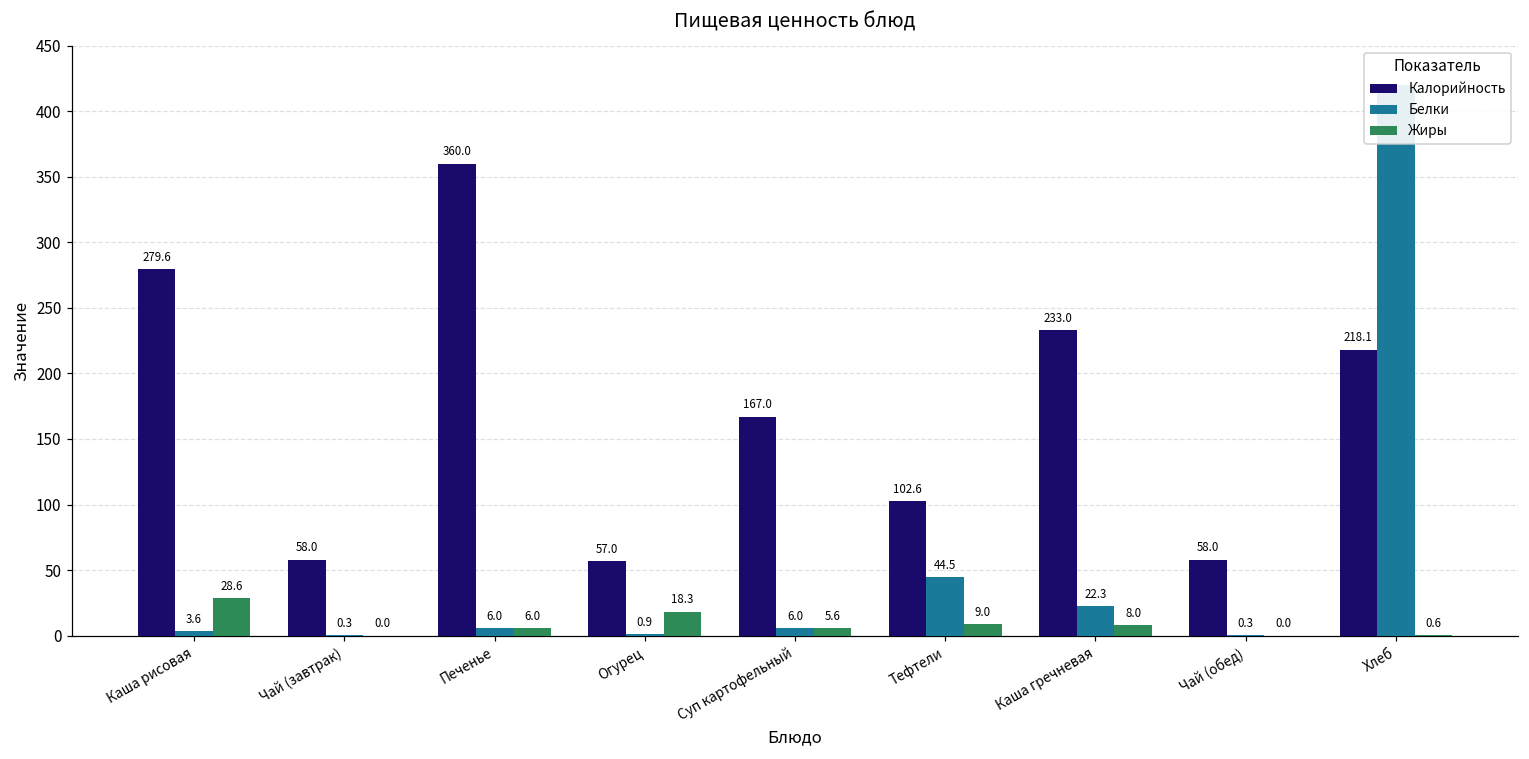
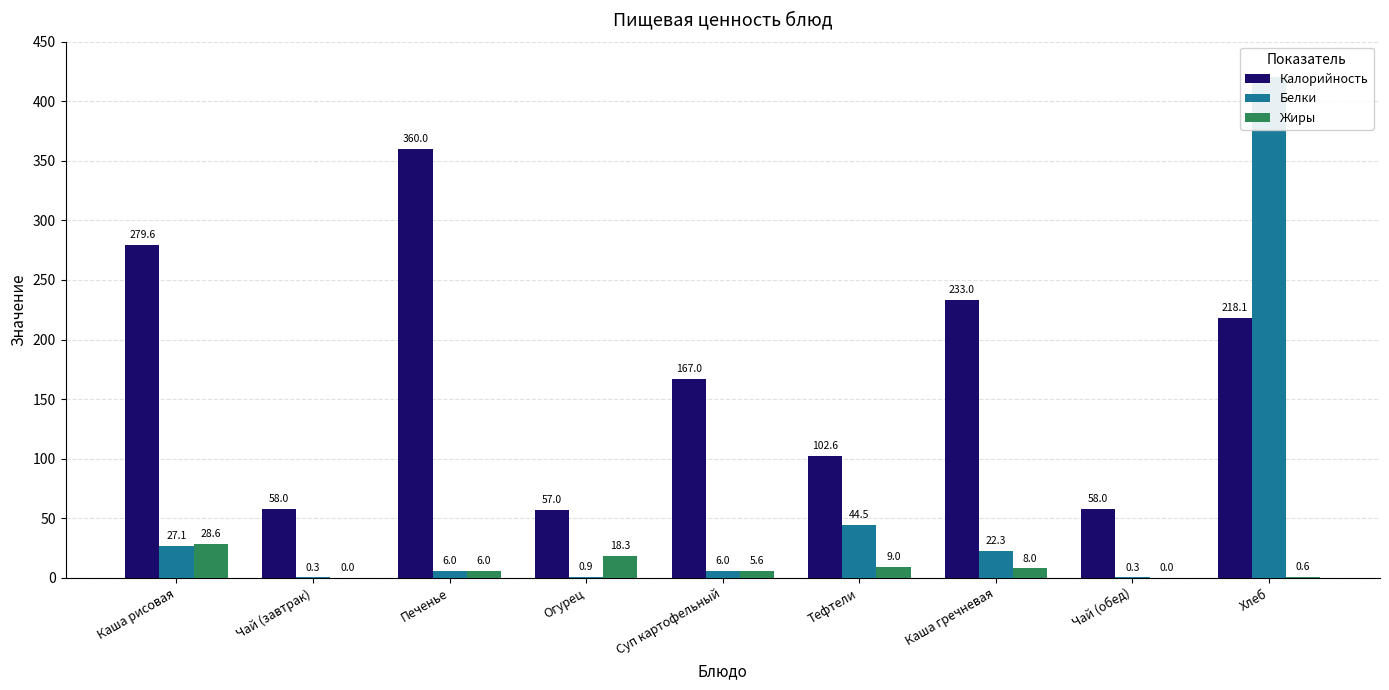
  {
    "Калорийность": {
      "Каша рисовая": 279.6,
      "Чай (завтрак)": 58.0,
      "Печенье": 360.0,
      "Огурец": 57.0,
      "Суп картофельный": 167.0,
      "Тефтели": 102.6,
      "Каша гречневая": 233.0,
      "Чай (обед)": 58.0,
      "Хлеб": 218.1
    },
    "Белки": {
-     "Каша рисовая": 3.6,
+     "Каша рисовая": 27.1,
      "Чай (завтрак)": 0.3,
      "Печенье": 6.0,
      "Огурец": 0.9,
      "Суп картофельный": 6.0,
      "Тефтели": 44.5,
      "Каша гречневая": 22.3,
      "Чай (обед)": 0.3
    },
    "Жиры": {
      "Каша рисовая": 28.6,
      "Чай (завтрак)": 0.0,
      "Печенье": 6.0,
      "Огурец": 18.3,
      "Суп картофельный": 5.6,
      "Тефтели": 9.0,
      "Каша гречневая": 8.0,
      "Чай (обед)": 0.0,
      "Хлеб": 0.6
    }
  }
